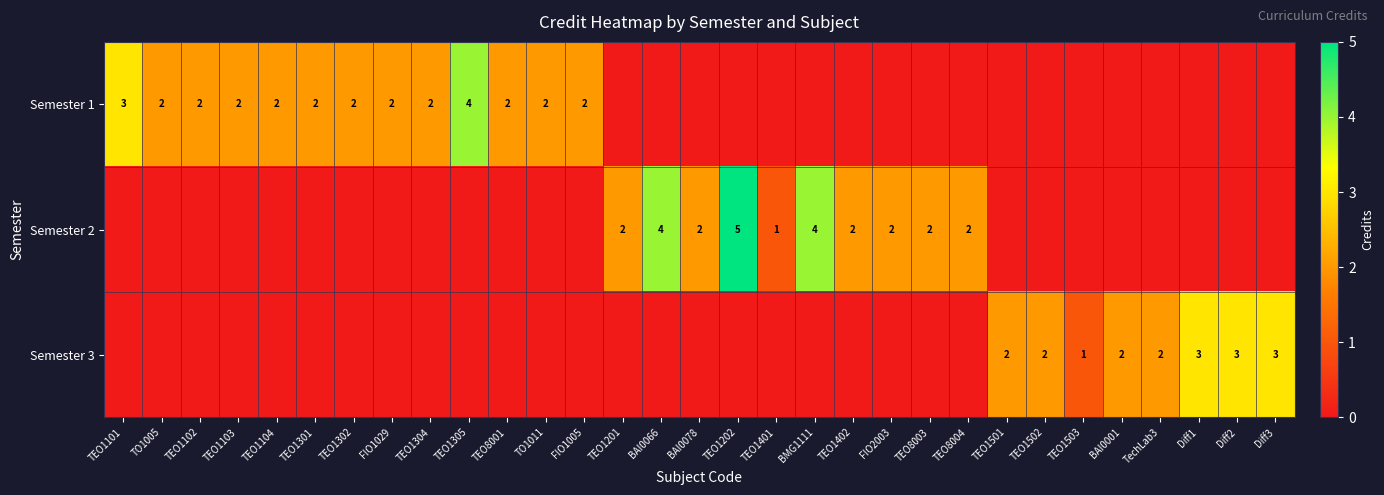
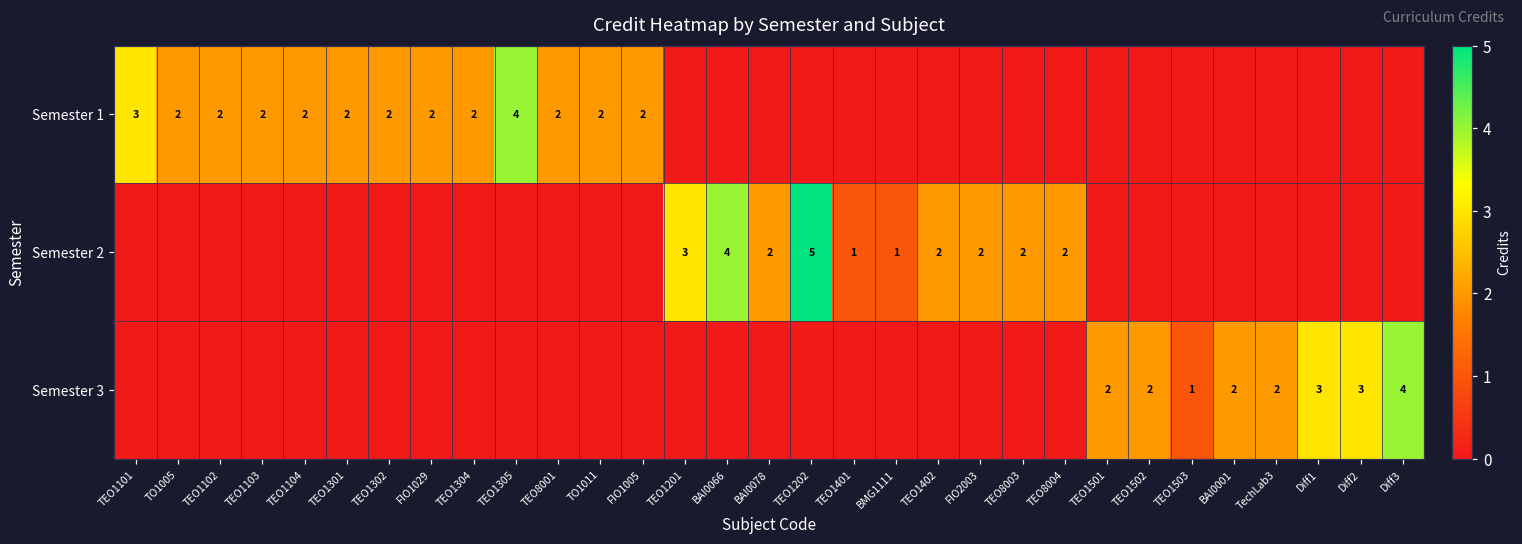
  {
    "Semester 1": {
      "TEO1101": 3,
      "TO1005": 2,
      "TEO1102": 2,
      "TEO1103": 2,
      "TEO1104": 2,
      "TEO1301": 2,
      "TEO1302": 2,
      "FIO1029": 2,
      "TEO1304": 2,
      "TEO1305": 4,
      "TEO8001": 2,
      "TO1011": 2,
      "FIO1005": 2
    },
    "Semester 2": {
-     "TEO1201": 2,
+     "TEO1201": 3,
      "BAI0066": 4,
      "BAI0078": 2,
      "TEO1202": 5,
      "TEO1401": 1,
-     "BMG1111": 4,
+     "BMG1111": 1,
      "TEO1402": 2,
      "FIO2003": 2,
      "TEO8003": 2,
      "TEO8004": 2
    },
    "Semester 3": {
      "TEO1501": 2,
      "TEO1502": 2,
      "TEO1503": 1,
      "BAI0001": 2,
      "TechLab3": 2,
      "Diff1": 3,
      "Diff2": 3,
-     "Diff3": 3
+     "Diff3": 4
    }
  }
